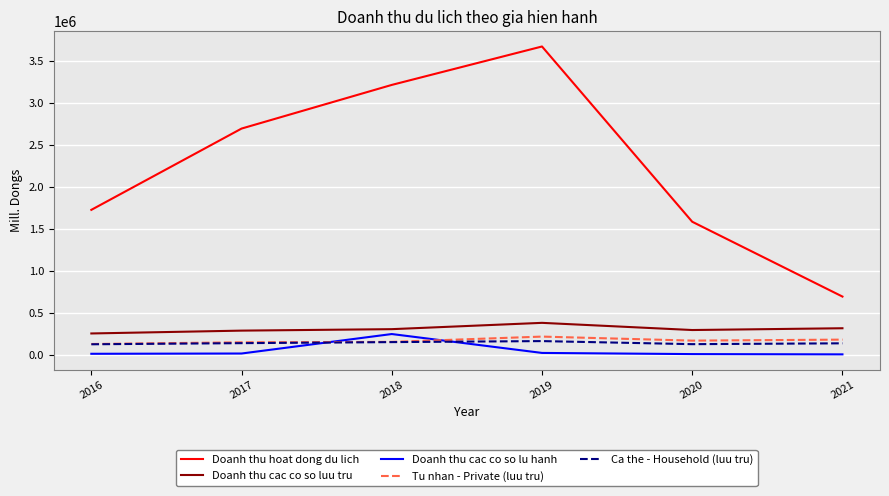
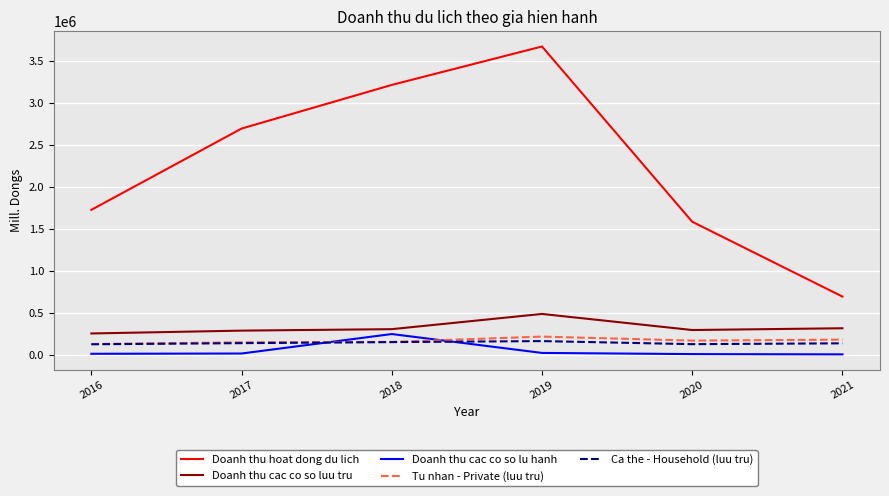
  {
    "Doanh thu hoat dong du lich": {
      "2016": 1700000,
      "2017": 2700000,
      "2018": 3200000,
      "2019": 3700000,
      "2020": 1600000,
      "2021": 700000
    },
    "Doanh thu cac co so luu tru": {
      "2016": 300000,
      "2017": 300000,
      "2018": 300000,
-     "2019": 400000,
+     "2019": 500000,
      "2020": 300000,
      "2021": 300000
    },
    "Doanh thu cac co so lu hanh": {
      "2016": 0,
      "2017": 0,
      "2018": 200000,
      "2019": 0,
      "2020": 0,
      "2021": 0
    },
    "Tu nhan - Private (luu tru)": {
      "2019": 200000,
      "2020": 200000,
      "2021": 200000
    },
    "Ca the - Household (luu tru)": {
      "2019": 200000,
      "2020": 100000,
      "2021": 100000
    }
  }
